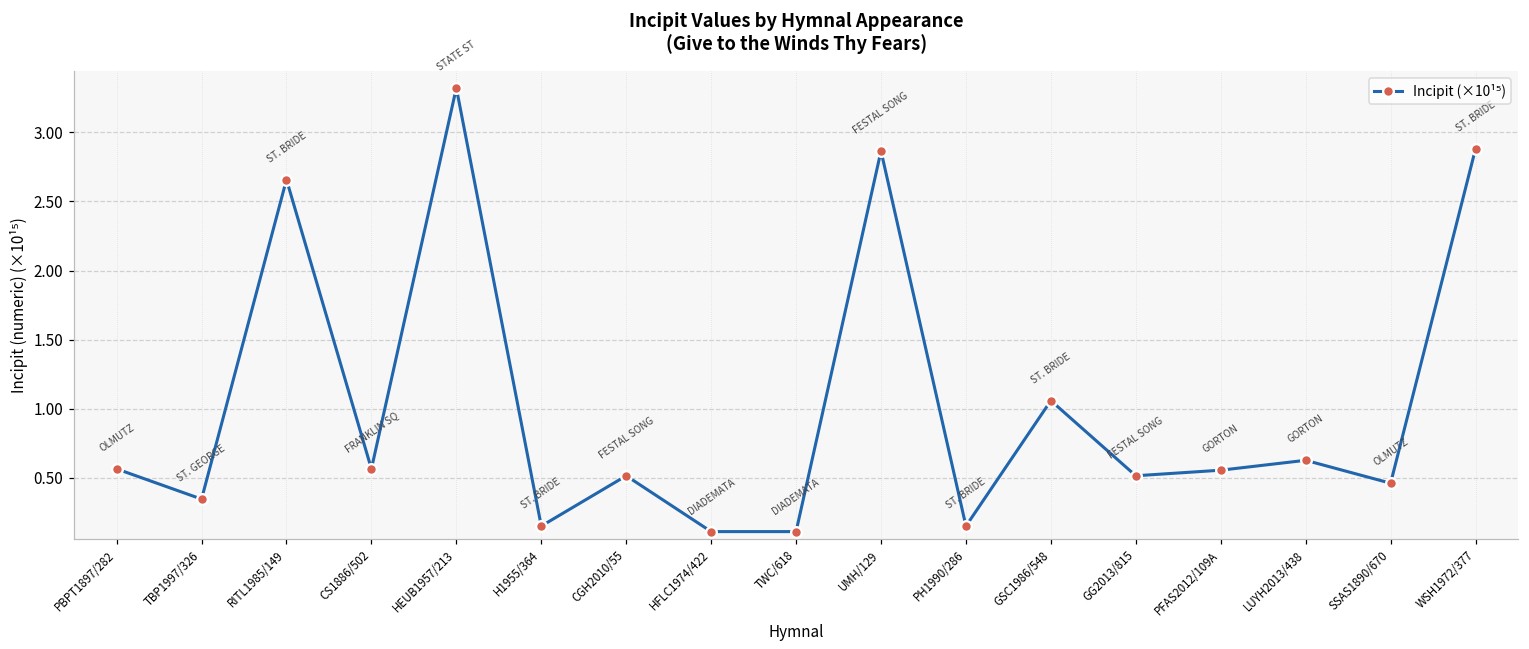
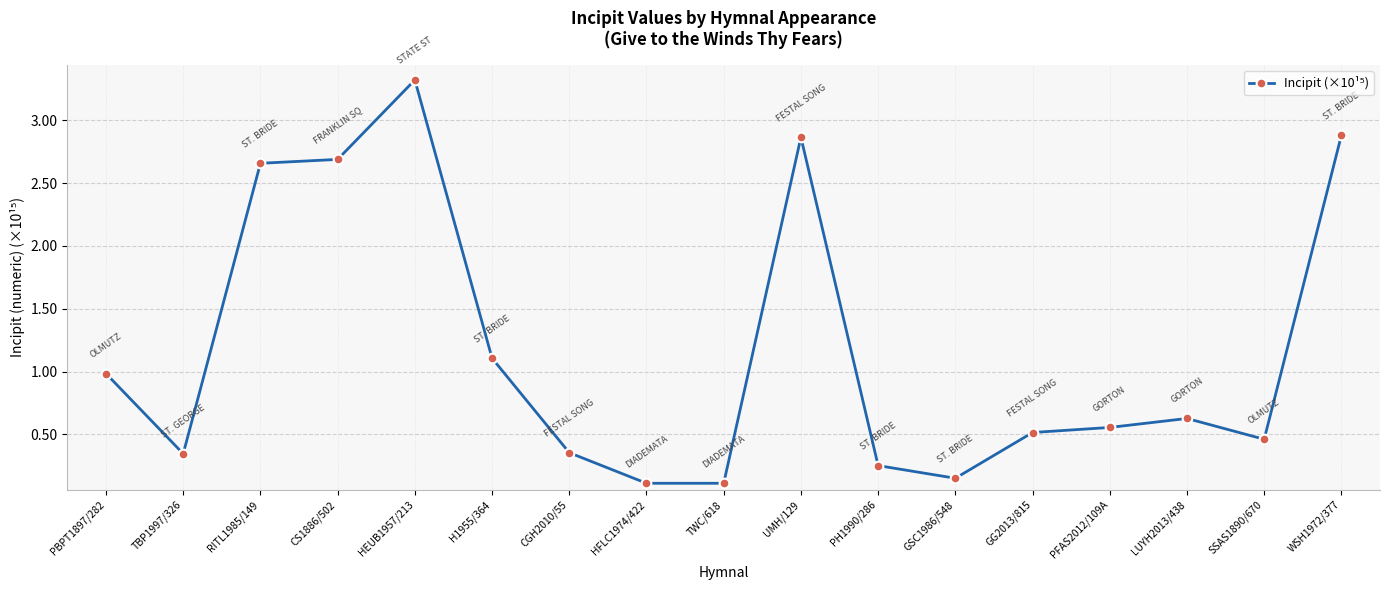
  {
-   "PBPT1897/282": 0.57,
+   "PBPT1897/282": 0.98,
    "TBP1997/326": 0.35,
    "RITL1985/149": 2.66,
-   "CS1886/502": 0.57,
+   "CS1886/502": 2.69,
    "HEUB1957/213": 3.32,
-   "H1955/364": 0.15,
-   "CGH2010/55": 0.52,
+   "H1955/364": 1.11,
+   "CGH2010/55": 0.35,
    "HFLC1974/422": 0.11,
    "TWC/618": 0.11,
    "UMH/129": 2.87,
-   "PH1990/286": 0.15,
-   "GSC1986/548": 1.06,
+   "PH1990/286": 0.25,
+   "GSC1986/548": 0.15,
    "GG2013/815": 0.52,
    "PFAS2012/109A": 0.56,
    "LUYH2013/438": 0.63,
    "SSAS1890/670": 0.46,
    "WSH1972/377": 2.88
  }
